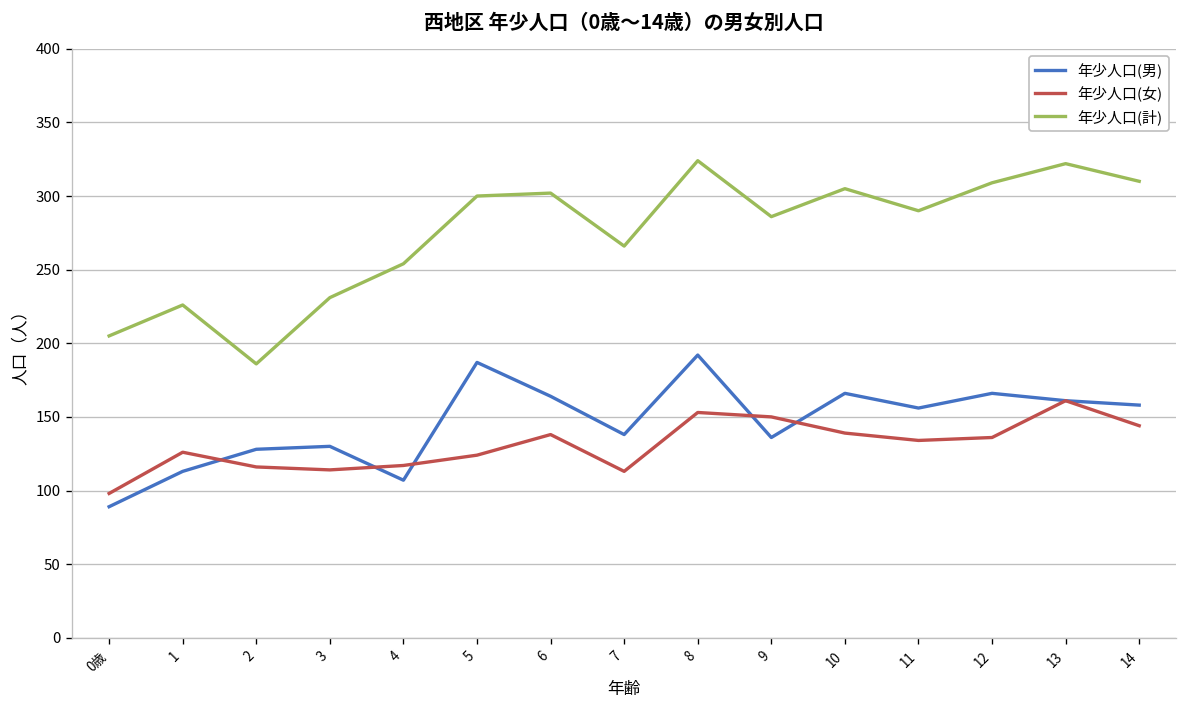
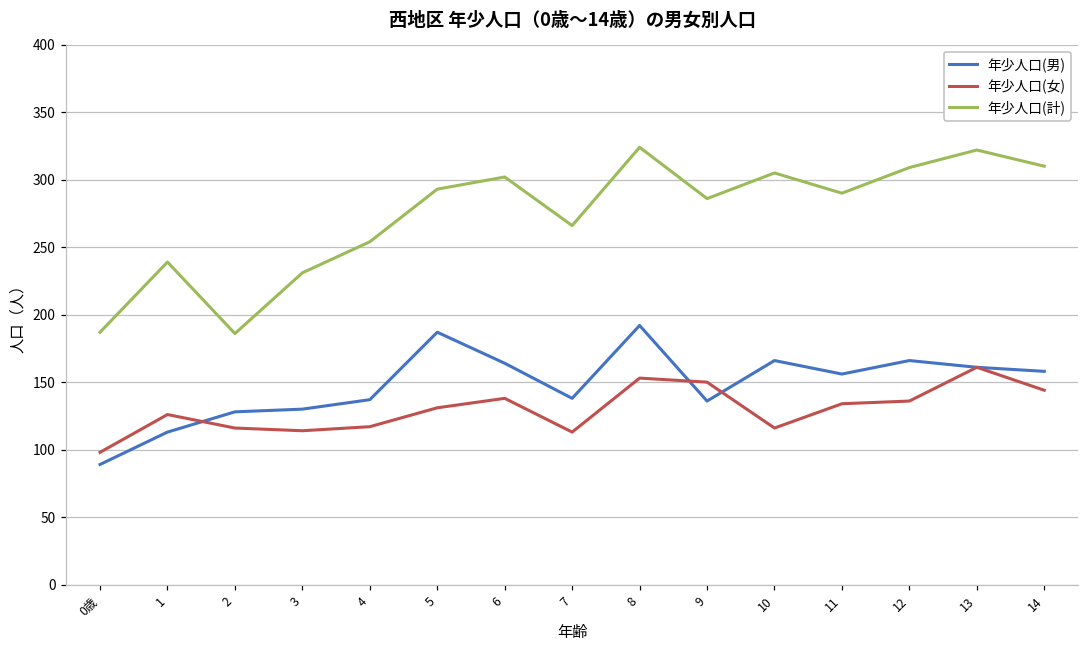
  {
    "年少人口(男)": {
      "0歳": 89,
      "1": 113,
      "2": 128,
      "3": 130,
-     "4": 107,
+     "4": 137,
      "5": 187,
      "6": 164,
      "7": 138,
      "8": 192,
      "9": 136,
      "10": 166,
      "11": 156,
      "12": 166,
      "14": 158
    },
    "年少人口(女)": {
      "0歳": 98,
      "1": 126,
      "2": 116,
      "3": 114,
      "4": 117,
-     "5": 124,
+     "5": 131,
      "6": 138,
      "7": 113,
      "8": 153,
      "9": 150,
-     "10": 139,
+     "10": 116,
      "11": 134,
      "12": 136,
      "14": 144
    },
    "年少人口(計)": {
-     "0歳": 205,
-     "1": 226,
+     "0歳": 187,
+     "1": 239,
      "2": 186,
      "3": 231,
      "4": 254,
-     "5": 300,
+     "5": 293,
      "6": 302,
      "7": 266,
      "8": 324,
      "9": 286,
      "10": 305,
      "11": 290,
      "12": 309,
      "13": 322,
      "14": 310
    }
  }
